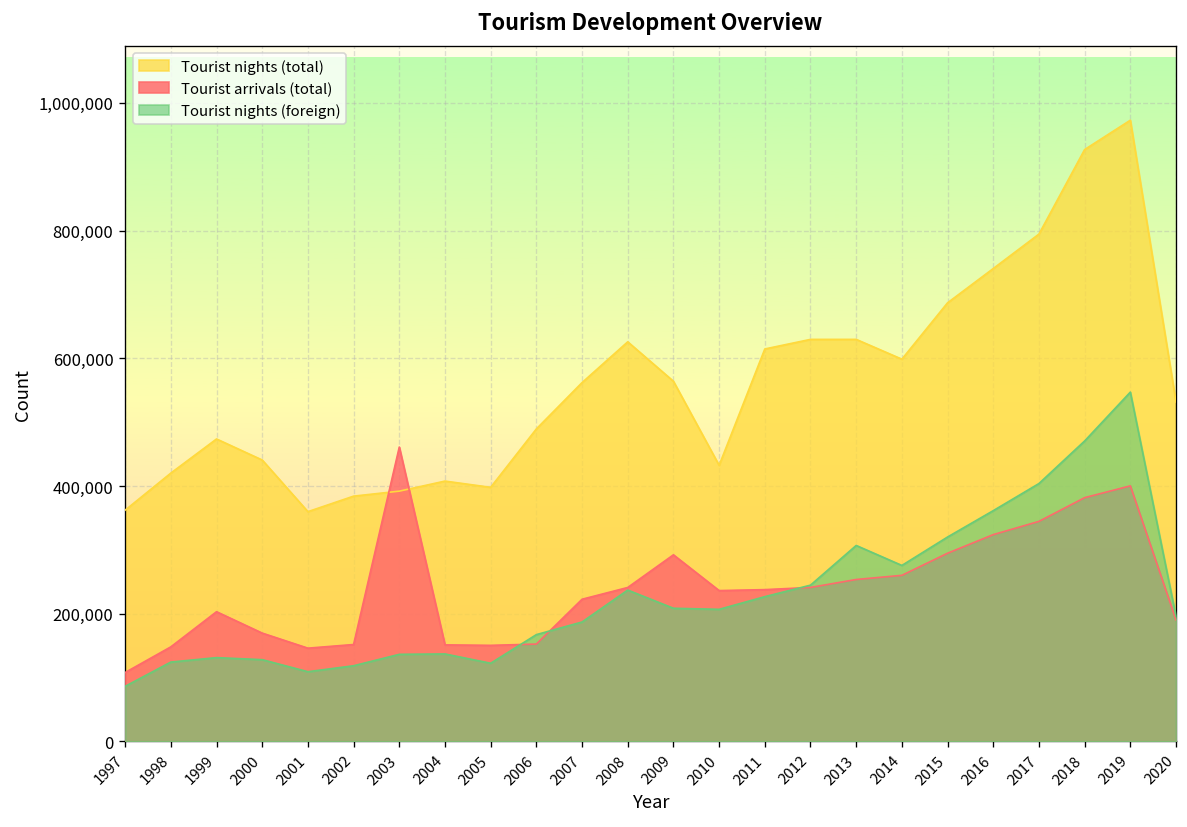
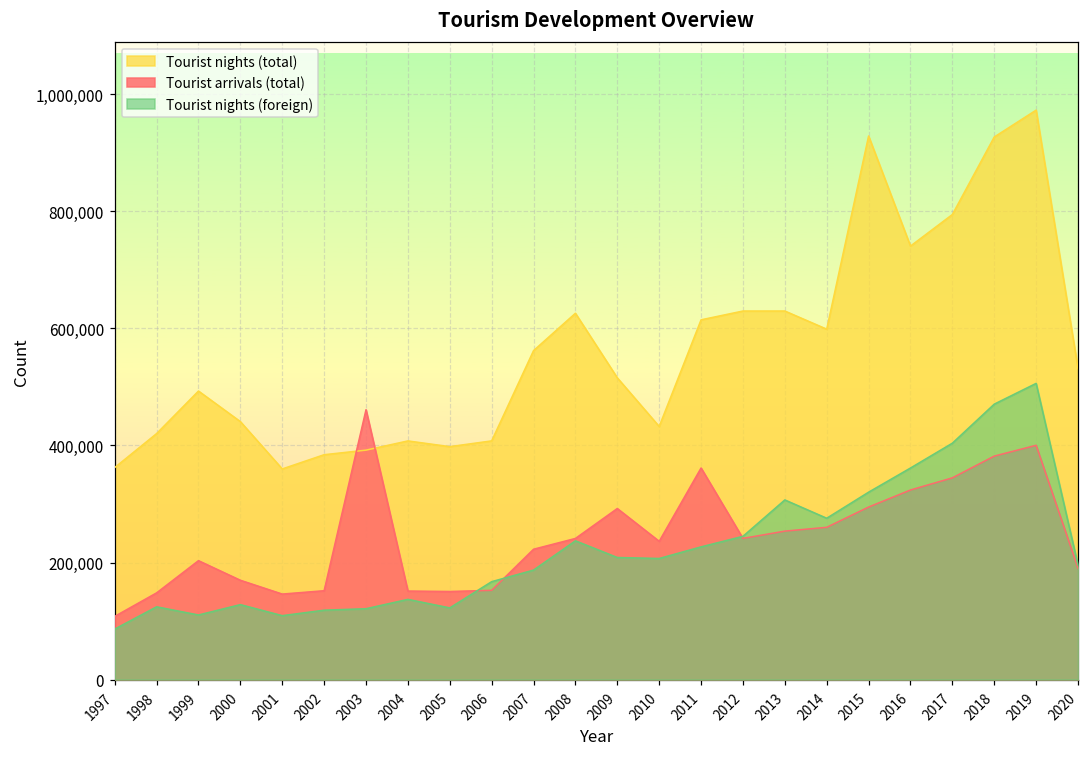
  {
    "Tourist nights (total)": {
      "1997": "360,000",
      "1998": "420,000",
-     "1999": "470,000",
+     "1999": "490,000",
      "2000": "440,000",
      "2001": "360,000",
      "2002": "380,000",
      "2003": "390,000",
      "2004": "410,000",
      "2005": "400,000",
-     "2006": "490,000",
+     "2006": "410,000",
      "2007": "560,000",
      "2008": "630,000",
-     "2009": "560,000",
+     "2009": "520,000",
      "2010": "430,000",
      "2011": "610,000",
      "2012": "630,000",
      "2013": "630,000",
      "2014": "600,000",
-     "2015": "690,000",
+     "2015": "930,000",
      "2016": "740,000",
      "2017": "790,000",
      "2018": "930,000",
      "2019": "970,000",
      "2020": "530,000"
    },
    "Tourist arrivals (total)": {
      "1997": "110,000",
      "1998": "150,000",
      "1999": "200,000",
      "2000": "170,000",
      "2001": "150,000",
      "2002": "150,000",
      "2003": "460,000",
      "2004": "150,000",
      "2005": "150,000",
      "2006": "150,000",
      "2007": "220,000",
      "2009": "290,000",
      "2010": "240,000",
-     "2011": "240,000",
+     "2011": "360,000",
      "2013": "250,000",
      "2014": "260,000",
      "2015": "290,000",
      "2016": "320,000",
      "2017": "340,000",
      "2018": "380,000",
      "2019": "400,000",
      "2020": "190,000"
    },
    "Tourist nights (foreign)": {
      "1997": "90,000",
      "1998": "120,000",
-     "1999": "130,000",
+     "1999": "110,000",
      "2000": "130,000",
      "2001": "110,000",
      "2002": "120,000",
-     "2003": "140,000",
+     "2003": "120,000",
      "2004": "140,000",
      "2005": "120,000",
      "2006": "170,000",
      "2007": "190,000",
      "2009": "210,000",
      "2010": "210,000",
      "2011": "230,000",
      "2013": "310,000",
      "2014": "280,000",
      "2015": "320,000",
      "2016": "360,000",
      "2017": "400,000",
      "2018": "470,000",
-     "2019": "550,000",
+     "2019": "510,000",
      "2020": "200,000"
    }
  }
